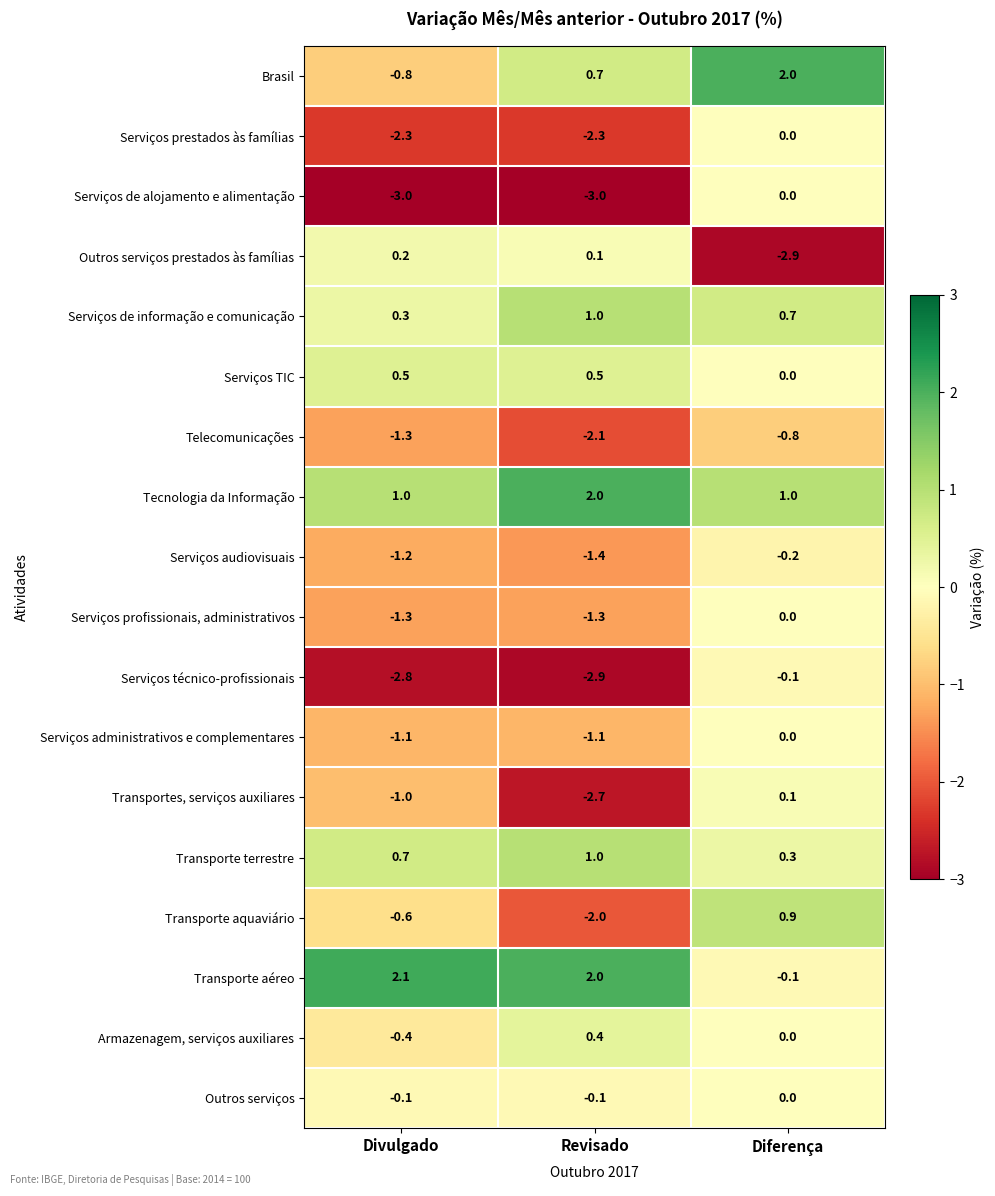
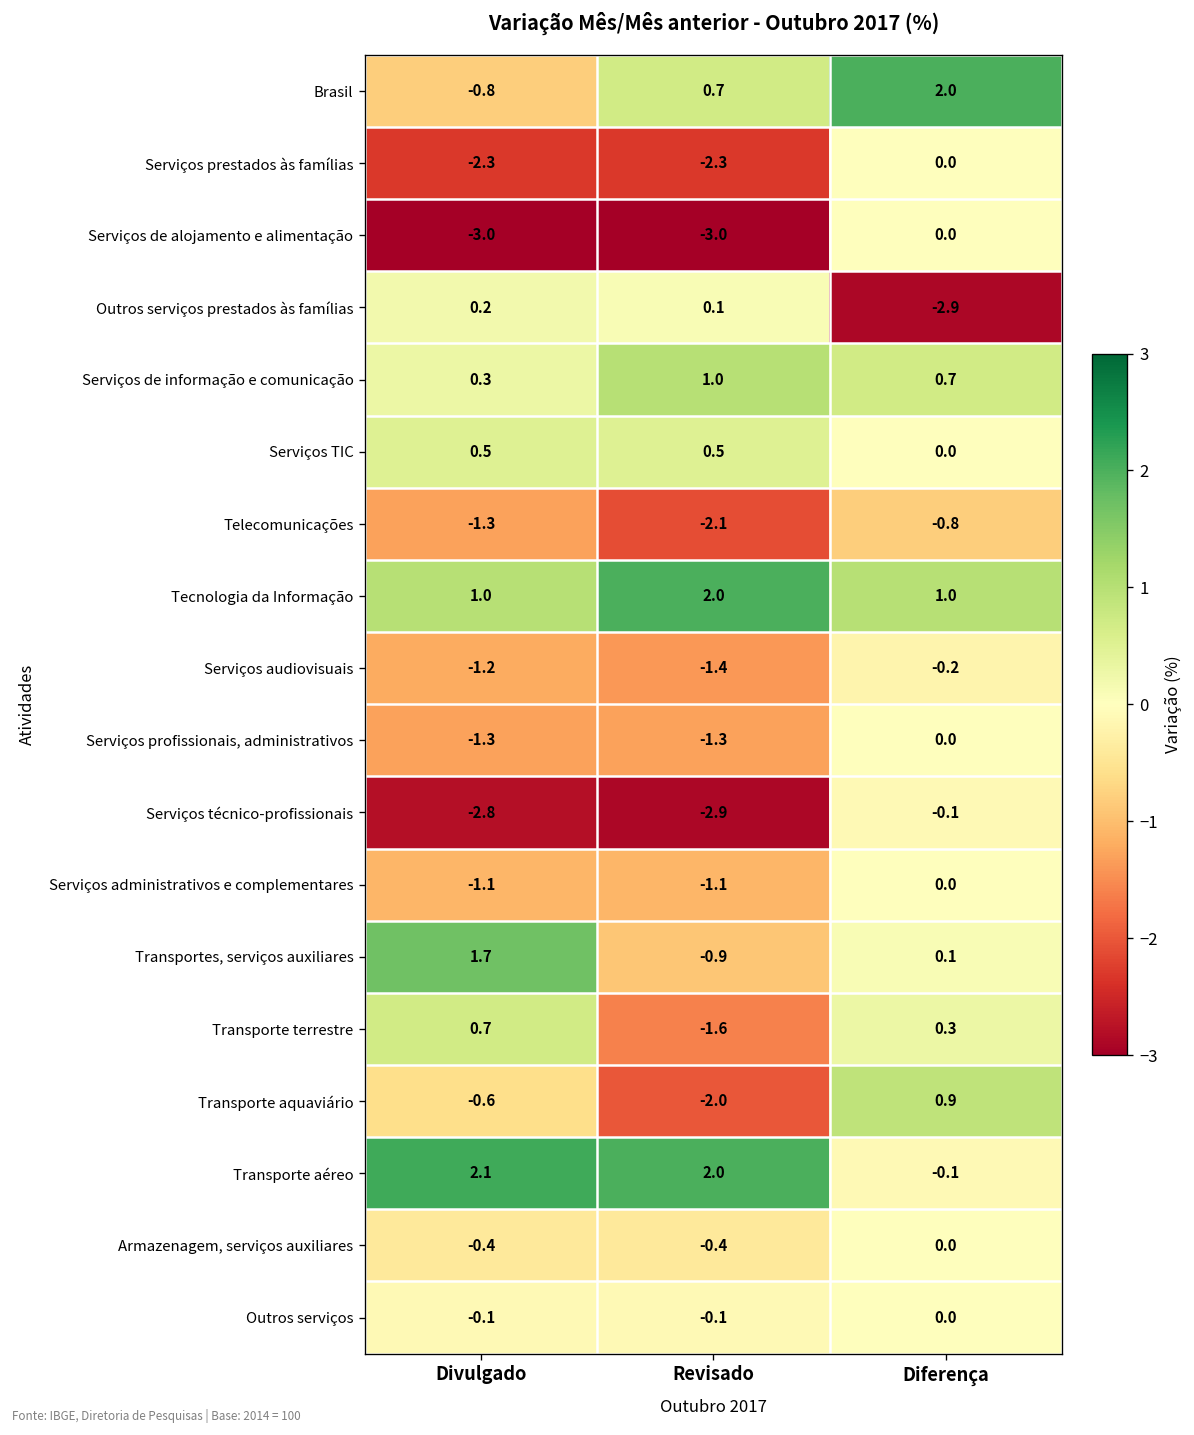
  {
    "Brasil": {
      "Divulgado": -0.8,
      "Revisado": 0.7,
      "Diferença": 2.0
    },
    "Serviços prestados às famílias": {
      "Divulgado": -2.3,
      "Revisado": -2.3,
      "Diferença": 0.0
    },
    "Serviços de alojamento e alimentação": {
      "Divulgado": -3.0,
      "Revisado": -3.0,
      "Diferença": 0.0
    },
    "Outros serviços prestados às famílias": {
      "Divulgado": 0.2,
      "Revisado": 0.1,
      "Diferença": -2.9
    },
    "Serviços de informação e comunicação": {
      "Divulgado": 0.3,
      "Revisado": 1.0,
      "Diferença": 0.7
    },
    "Serviços TIC": {
      "Divulgado": 0.5,
      "Revisado": 0.5,
      "Diferença": 0.0
    },
    "Telecomunicações": {
      "Divulgado": -1.3,
      "Revisado": -2.1,
      "Diferença": -0.8
    },
    "Tecnologia da Informação": {
      "Divulgado": 1.0,
      "Revisado": 2.0,
      "Diferença": 1.0
    },
    "Serviços audiovisuais": {
      "Divulgado": -1.2,
      "Revisado": -1.4,
      "Diferença": -0.2
    },
    "Serviços profissionais, administrativos": {
      "Divulgado": -1.3,
      "Revisado": -1.3,
      "Diferença": 0.0
    },
    "Serviços técnico-profissionais": {
      "Divulgado": -2.8,
      "Revisado": -2.9,
      "Diferença": -0.1
    },
    "Serviços administrativos e complementares": {
      "Divulgado": -1.1,
      "Revisado": -1.1,
      "Diferença": 0.0
    },
    "Transportes, serviços auxiliares": {
-     "Divulgado": -1.0,
-     "Revisado": -2.7,
+     "Divulgado": 1.7,
+     "Revisado": -0.9,
      "Diferença": 0.1
    },
    "Transporte terrestre": {
      "Divulgado": 0.7,
-     "Revisado": 1.0,
+     "Revisado": -1.6,
      "Diferença": 0.3
    },
    "Transporte aquaviário": {
      "Divulgado": -0.6,
      "Revisado": -2.0,
      "Diferença": 0.9
    },
    "Transporte aéreo": {
      "Divulgado": 2.1,
      "Revisado": 2.0,
      "Diferença": -0.1
    },
    "Armazenagem, serviços auxiliares": {
      "Divulgado": -0.4,
-     "Revisado": 0.4,
+     "Revisado": -0.4,
      "Diferença": 0.0
    },
    "Outros serviços": {
      "Divulgado": -0.1,
      "Revisado": -0.1,
      "Diferença": 0.0
    }
  }
